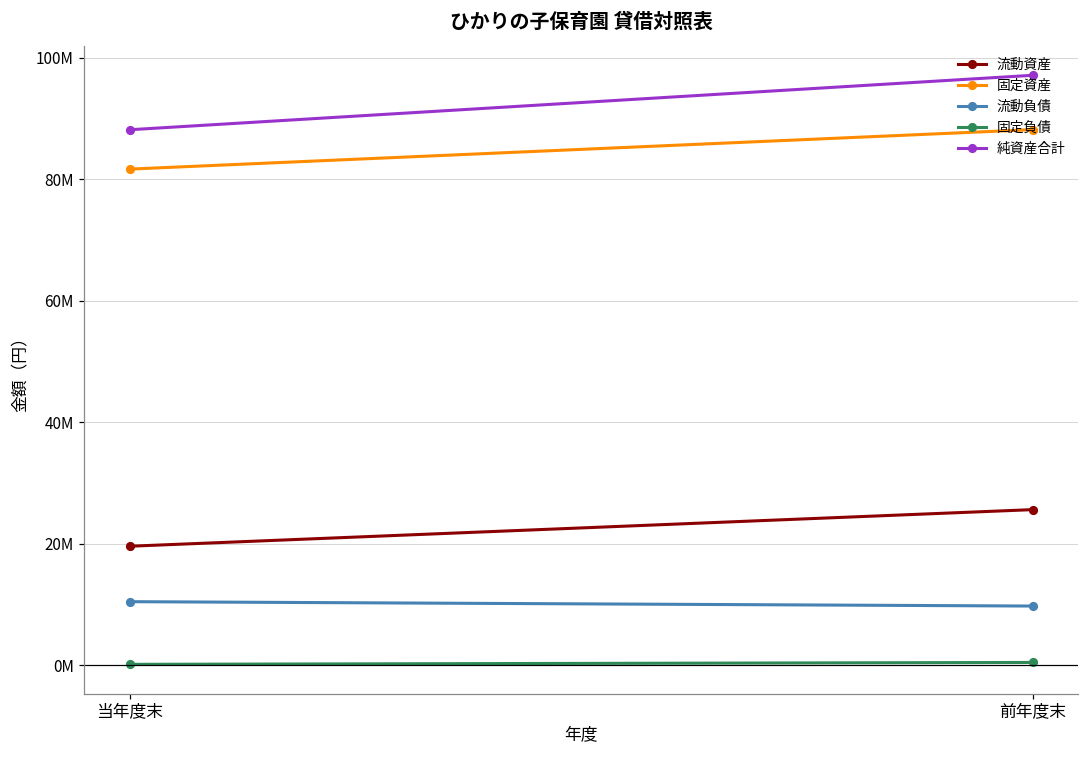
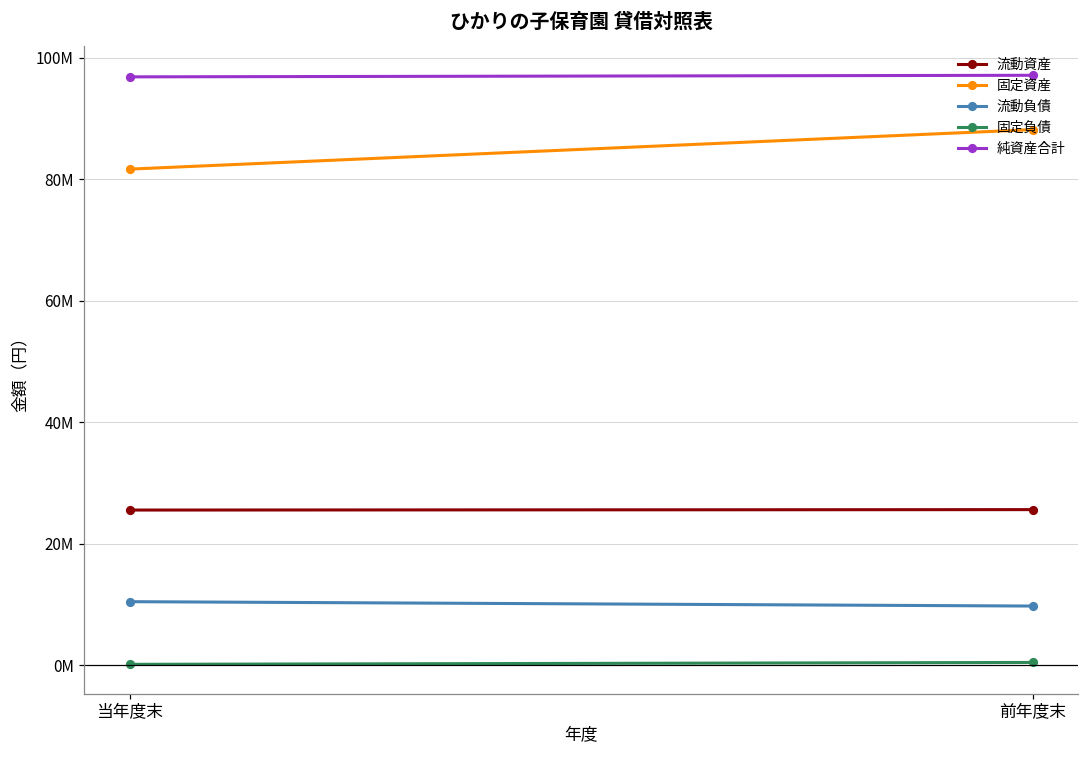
  {
    "流動資産": {
-     "当年度末": 20000000,
+     "当年度末": 26000000,
      "前年度末": 26000000
    },
    "固定資産": {
      "当年度末": 82000000,
      "前年度末": 88000000
    },
    "流動負債": {
      "当年度末": 10000000,
      "前年度末": 10000000
    },
    "固定負債": {
      "当年度末": 0,
      "前年度末": 0
    },
    "純資産合計": {
-     "当年度末": 88000000,
+     "当年度末": 97000000,
      "前年度末": 97000000
    }
  }
